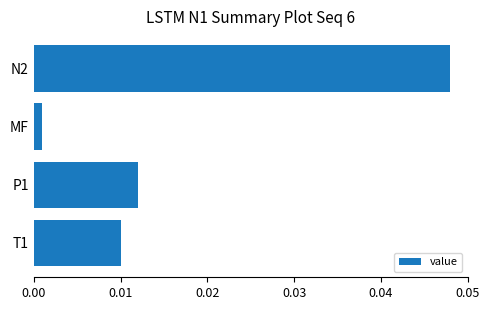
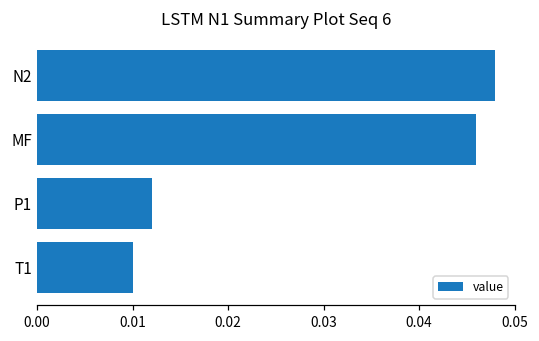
  {
    "N2": 0.048,
-   "MF": 0.001,
+   "MF": 0.046,
    "P1": 0.012,
    "T1": 0.010
  }
